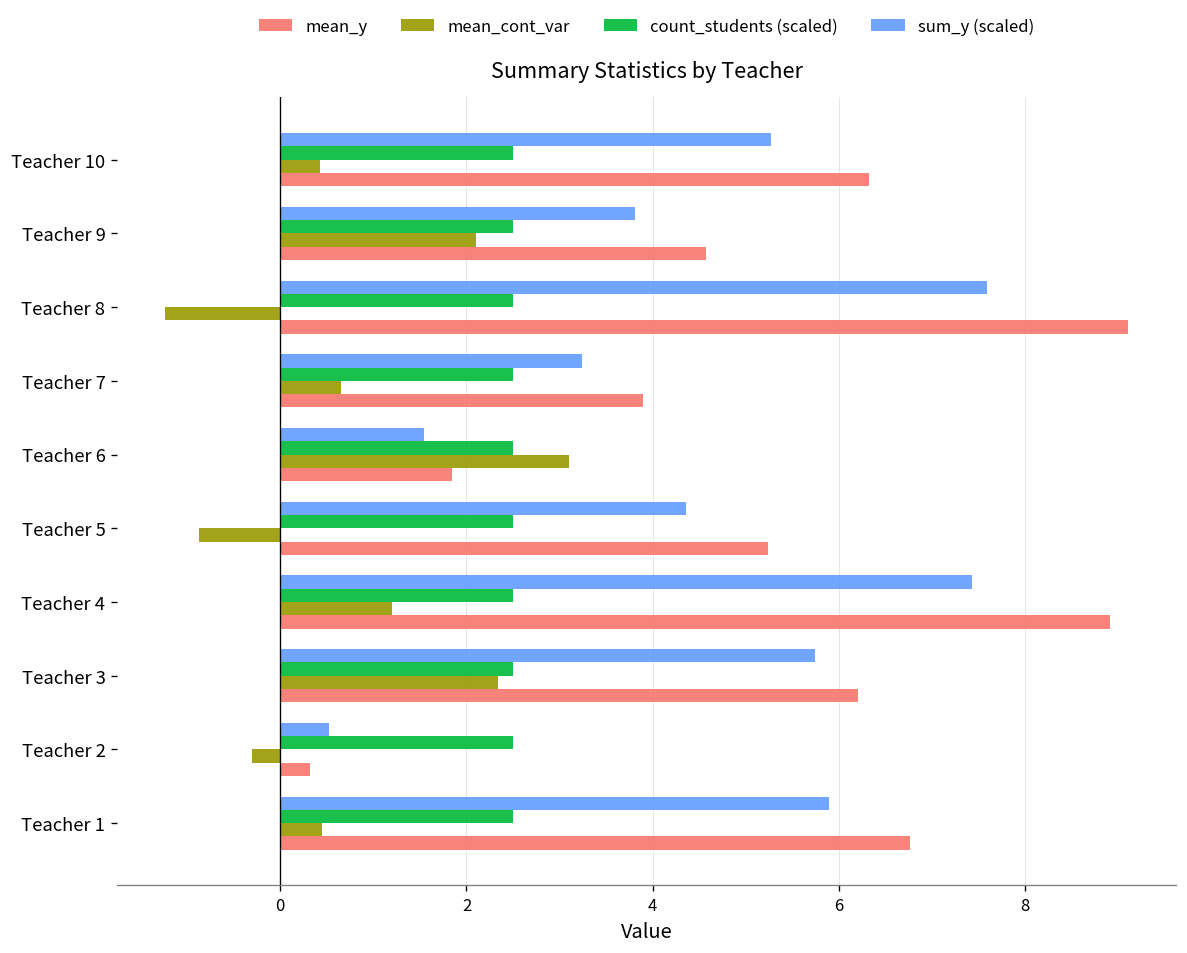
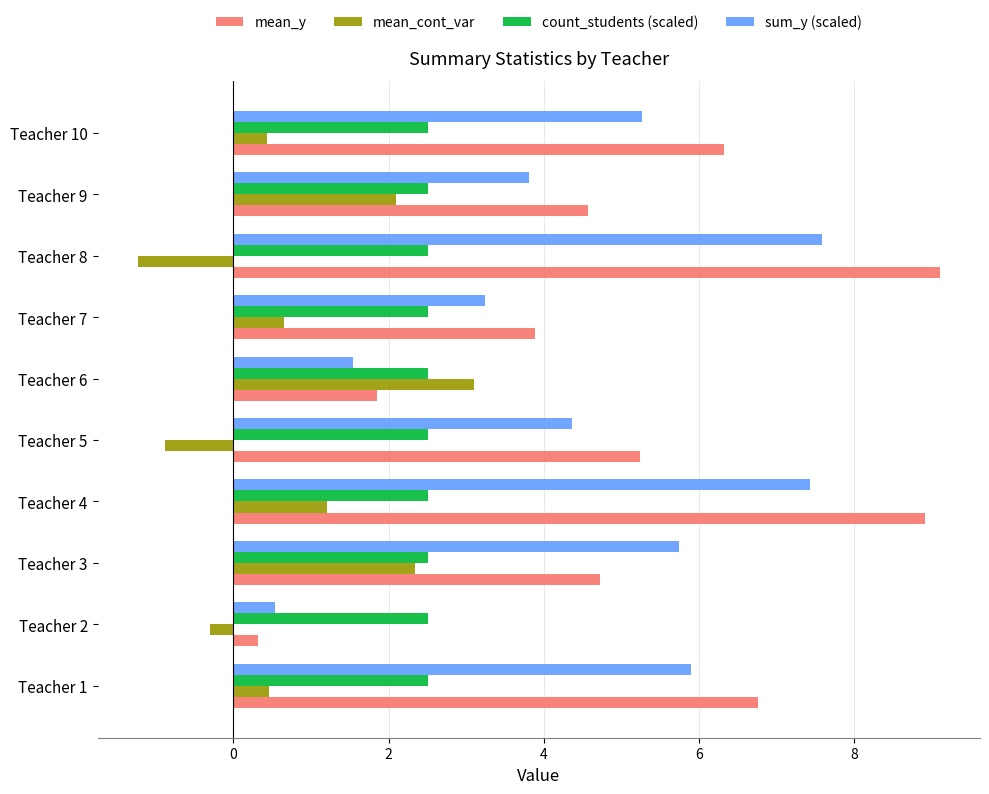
  {
    "mean_y": {
      "Teacher 10": 6.3,
      "Teacher 9": 4.6,
      "Teacher 8": 9.1,
      "Teacher 7": 3.9,
      "Teacher 6": 1.8,
      "Teacher 5": 5.2,
      "Teacher 4": 8.9,
-     "Teacher 3": 6.2,
+     "Teacher 3": 4.7,
      "Teacher 2": 0.3,
      "Teacher 1": 6.8
    },
    "mean_cont_var": {
      "Teacher 10": 0.4,
      "Teacher 9": 2.1,
      "Teacher 8": -1.2,
      "Teacher 7": 0.7,
      "Teacher 6": 3.1,
      "Teacher 5": -0.9,
      "Teacher 4": 1.2,
      "Teacher 3": 2.3,
      "Teacher 2": -0.3,
      "Teacher 1": 0.5
    },
    "count_students (scaled)": {
      "Teacher 10": 2.5,
      "Teacher 9": 2.5,
      "Teacher 8": 2.5,
      "Teacher 7": 2.5,
      "Teacher 6": 2.5,
      "Teacher 5": 2.5,
      "Teacher 4": 2.5,
      "Teacher 3": 2.5,
      "Teacher 2": 2.5,
      "Teacher 1": 2.5
    },
    "sum_y (scaled)": {
      "Teacher 10": 5.3,
      "Teacher 9": 3.8,
      "Teacher 8": 7.6,
      "Teacher 7": 3.2,
      "Teacher 6": 1.5,
      "Teacher 5": 4.4,
      "Teacher 4": 7.4,
      "Teacher 3": 5.7,
      "Teacher 2": 0.5,
      "Teacher 1": 5.9
    }
  }
